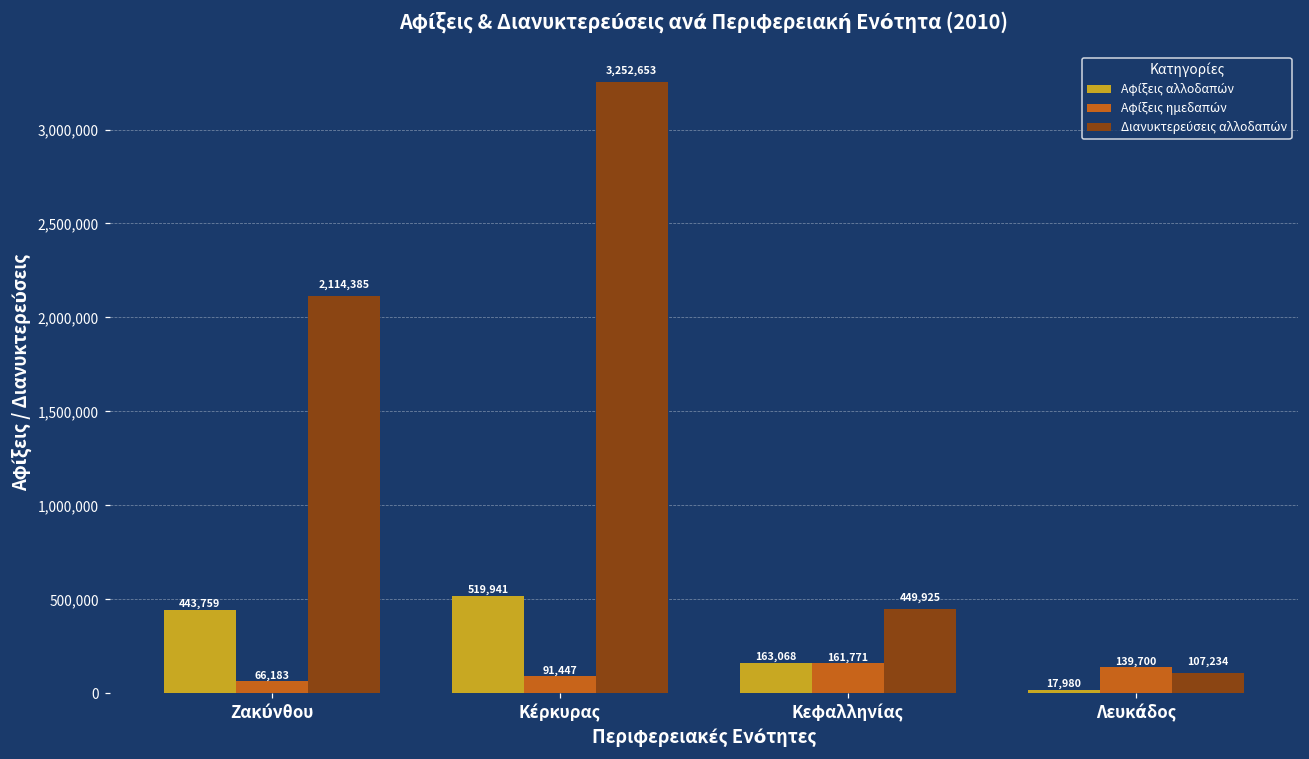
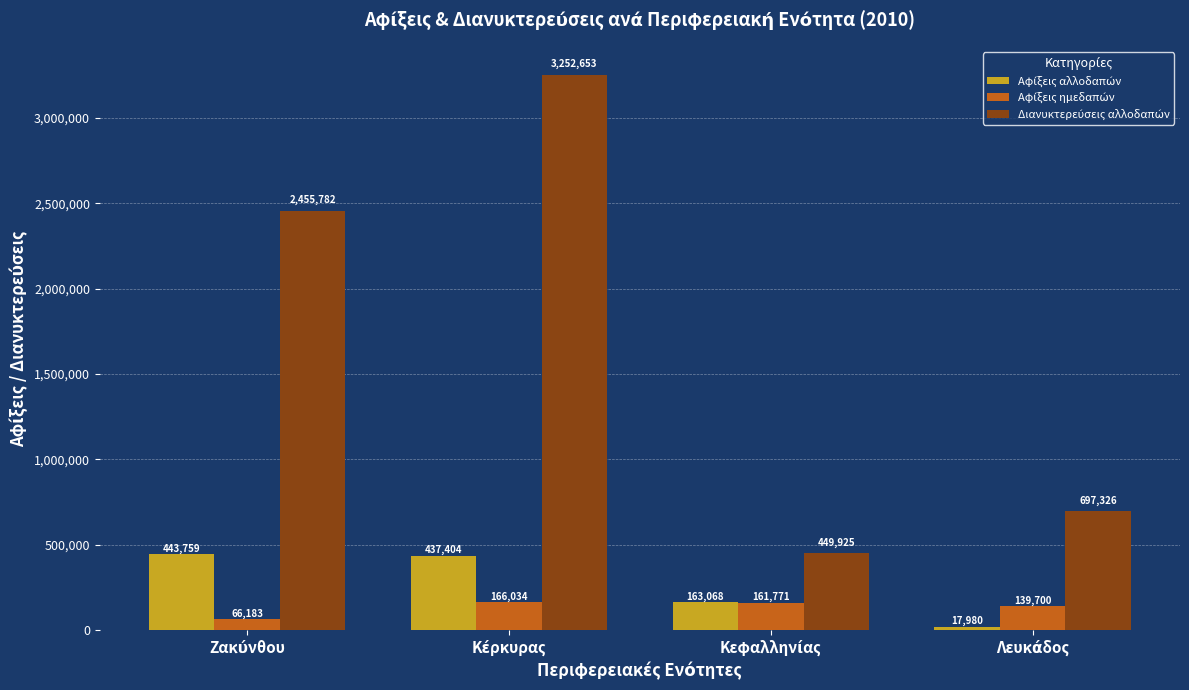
  {
    "Αφίξεις αλλοδαπών": {
      "Ζακύνθου": "443,759",
-     "Κέρκυρας": "519,941",
+     "Κέρκυρας": "437,404",
      "Κεφαλληνίας": "163,068",
      "Λευκάδος": "17,980"
    },
    "Αφίξεις ημεδαπών": {
      "Ζακύνθου": "66,183",
-     "Κέρκυρας": "91,447",
+     "Κέρκυρας": "166,034",
      "Κεφαλληνίας": "161,771",
      "Λευκάδος": "139,700"
    },
    "Διανυκτερεύσεις αλλοδαπών": {
-     "Ζακύνθου": "2,114,385",
+     "Ζακύνθου": "2,455,782",
      "Κέρκυρας": "3,252,653",
      "Κεφαλληνίας": "449,925",
-     "Λευκάδος": "107,234"
+     "Λευκάδος": "697,326"
    }
  }
